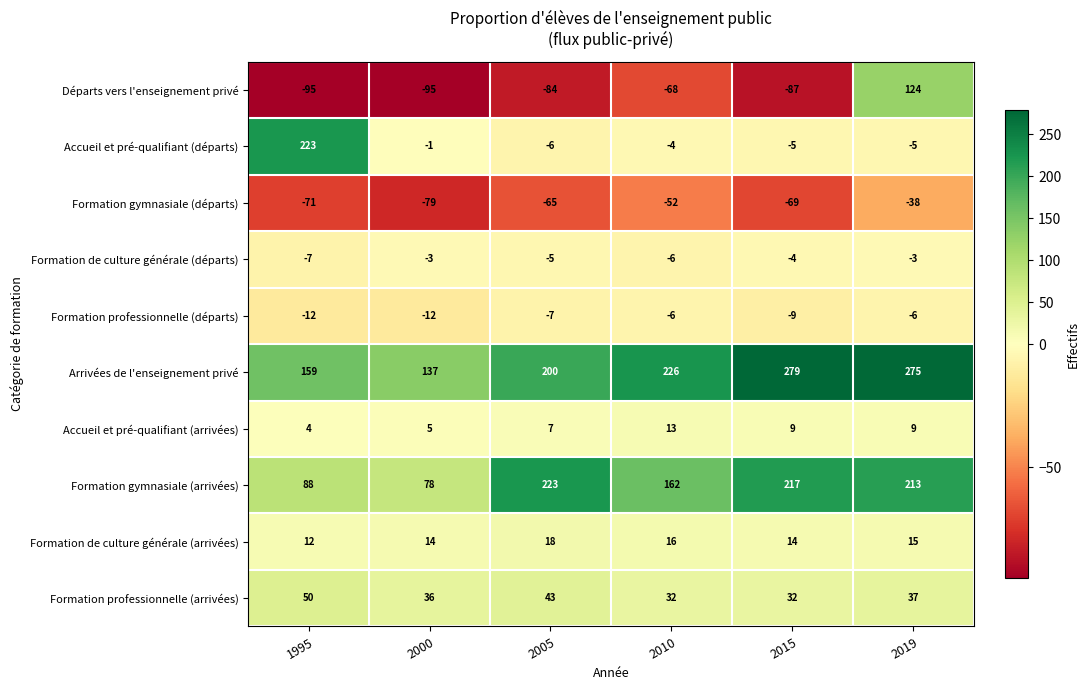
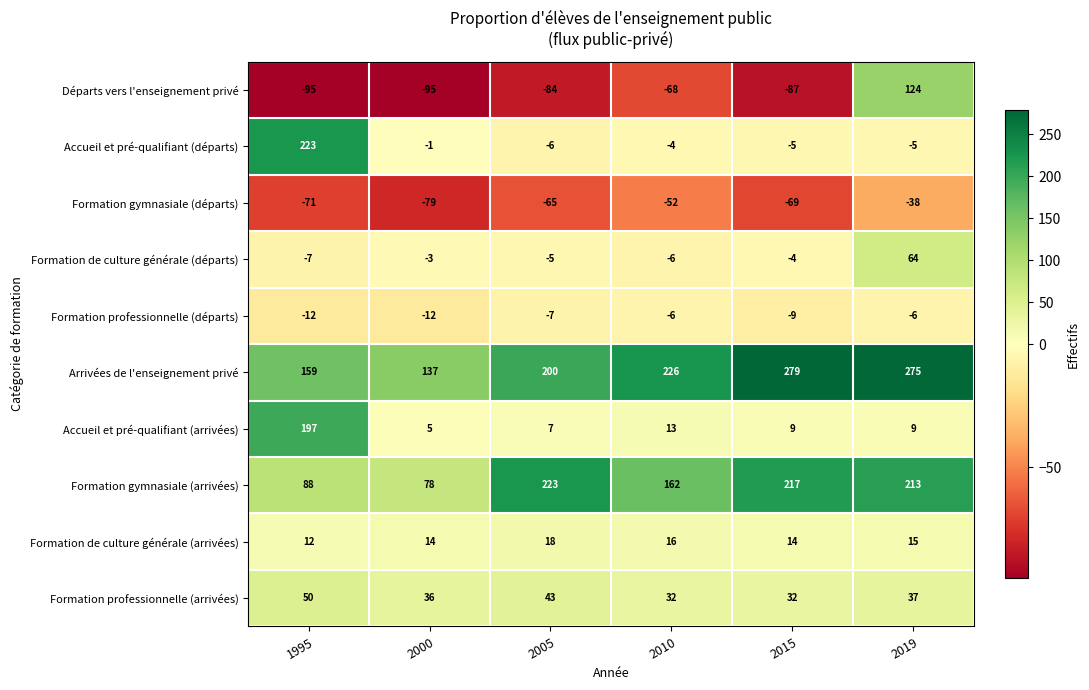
  {
    "Départs vers l'enseignement privé": {
      "1995": -95,
      "2000": -95,
      "2005": -84,
      "2010": -68,
      "2015": -87,
      "2019": 124
    },
    "Accueil et pré-qualifiant (départs)": {
      "1995": 223,
      "2000": -1,
      "2005": -6,
      "2010": -4,
      "2015": -5,
      "2019": -5
    },
    "Formation gymnasiale (départs)": {
      "1995": -71,
      "2000": -79,
      "2005": -65,
      "2010": -52,
      "2015": -69,
      "2019": -38
    },
    "Formation de culture générale (départs)": {
      "1995": -7,
      "2000": -3,
      "2005": -5,
      "2010": -6,
      "2015": -4,
-     "2019": -3
+     "2019": 64
    },
    "Formation professionnelle (départs)": {
      "1995": -12,
      "2000": -12,
      "2005": -7,
      "2010": -6,
      "2015": -9,
      "2019": -6
    },
    "Arrivées de l'enseignement privé": {
      "1995": 159,
      "2000": 137,
      "2005": 200,
      "2010": 226,
      "2015": 279,
      "2019": 275
    },
    "Accueil et pré-qualifiant (arrivées)": {
-     "1995": 4,
+     "1995": 197,
      "2000": 5,
      "2005": 7,
      "2010": 13,
      "2015": 9,
      "2019": 9
    },
    "Formation gymnasiale (arrivées)": {
      "1995": 88,
      "2000": 78,
      "2005": 223,
      "2010": 162,
      "2015": 217,
      "2019": 213
    },
    "Formation de culture générale (arrivées)": {
      "1995": 12,
      "2000": 14,
      "2005": 18,
      "2010": 16,
      "2015": 14,
      "2019": 15
    },
    "Formation professionnelle (arrivées)": {
      "1995": 50,
      "2000": 36,
      "2005": 43,
      "2010": 32,
      "2015": 32,
      "2019": 37
    }
  }
